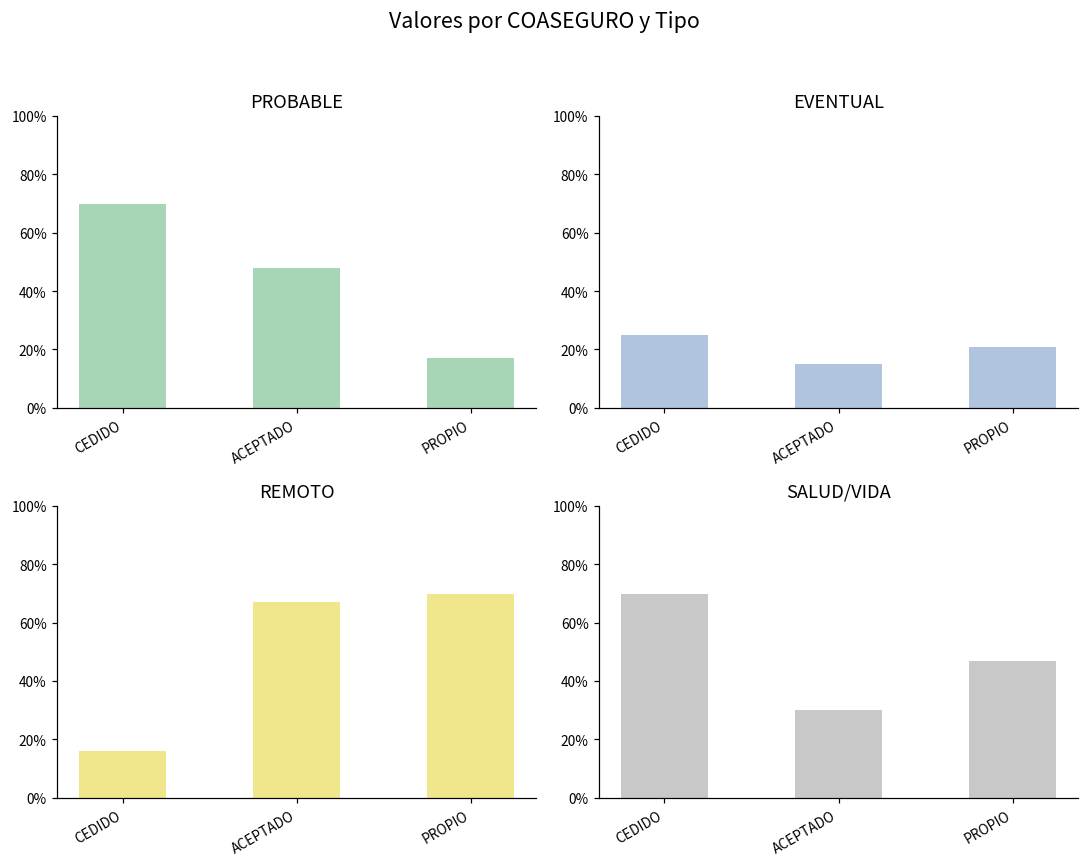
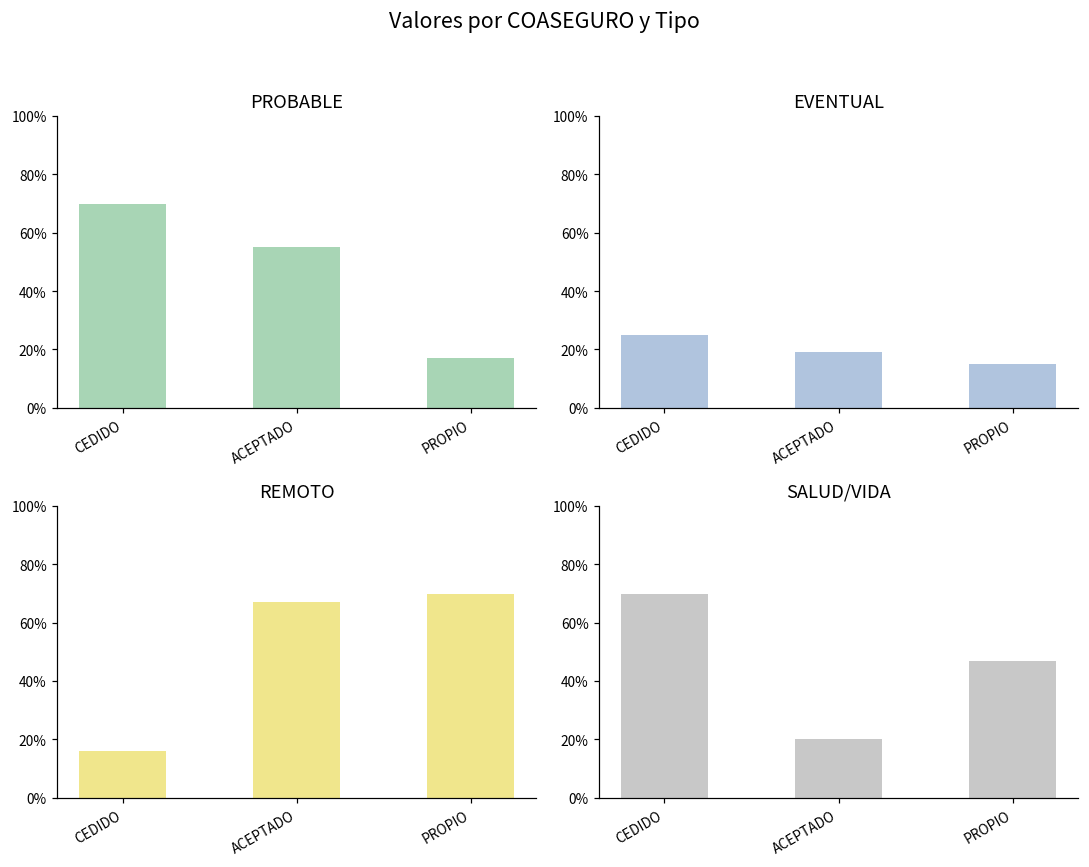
  {
    "PROBABLE": {
      "CEDIDO": "70%",
-     "ACEPTADO": "48%",
+     "ACEPTADO": "55%",
      "PROPIO": "17%"
    },
    "EVENTUAL": {
      "CEDIDO": "25%",
-     "ACEPTADO": "15%",
-     "PROPIO": "21%"
+     "ACEPTADO": "19%",
+     "PROPIO": "15%"
    },
    "REMOTO": {
      "CEDIDO": "16%",
      "ACEPTADO": "67%",
      "PROPIO": "70%"
    },
    "SALUD/VIDA": {
      "CEDIDO": "70%",
-     "ACEPTADO": "30%",
+     "ACEPTADO": "20%",
      "PROPIO": "47%"
    }
  }
